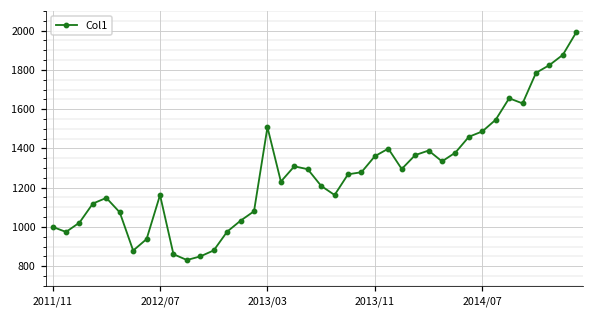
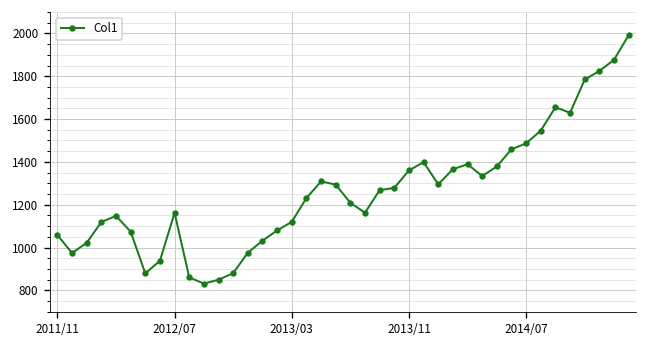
  {
-   "2011/11": 1000,
+   "2011/11": 1060,
    "2012/07": 1160,
-   "2013/03": 1510,
+   "2013/03": 1120,
    "2013/11": 1360,
    "2014/07": 1490
  }
